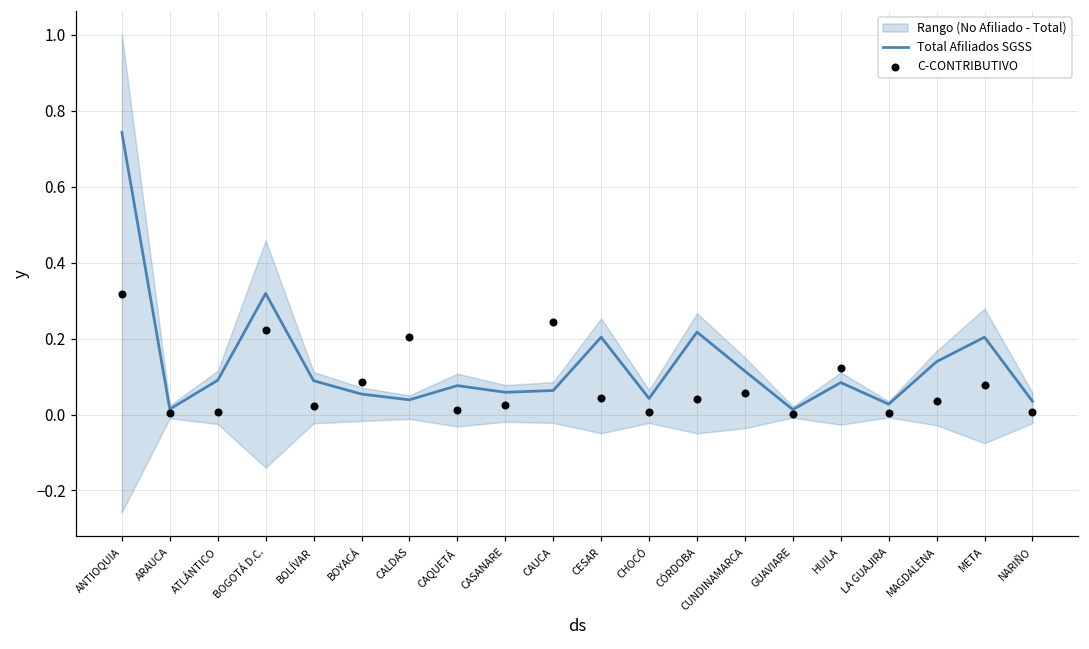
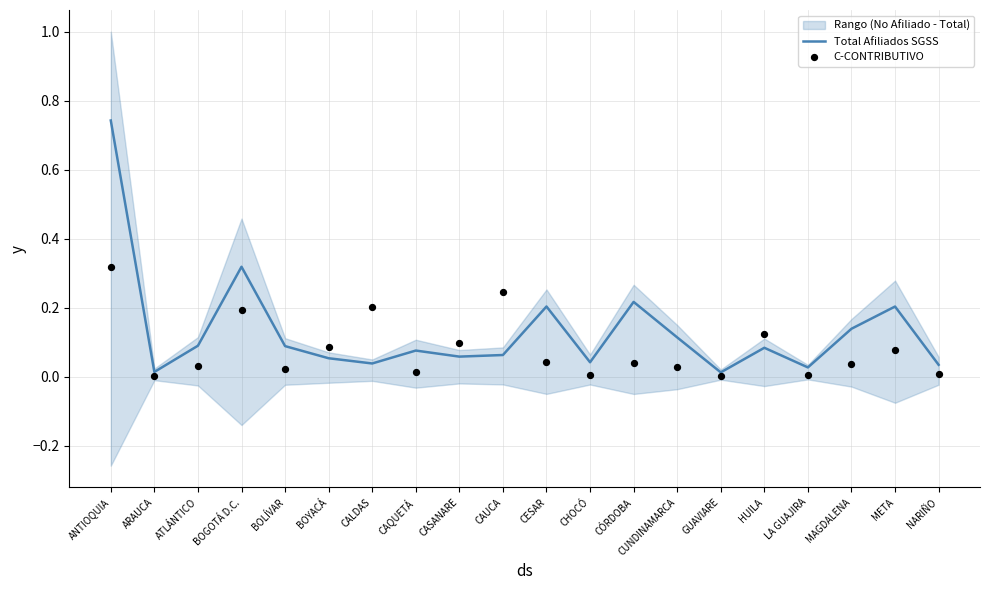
  {
    "C-CONTRIBUTIVO": {
-     "ATLÁNTICO": 0.01,
-     "BOGOTÁ D.C.": 0.22,
-     "CASANARE": 0.02,
-     "CUNDINAMARCA": 0.06
+     "ATLÁNTICO": 0.03,
+     "BOGOTÁ D.C.": 0.19,
+     "CASANARE": 0.10,
+     "CUNDINAMARCA": 0.03
    }
  }
